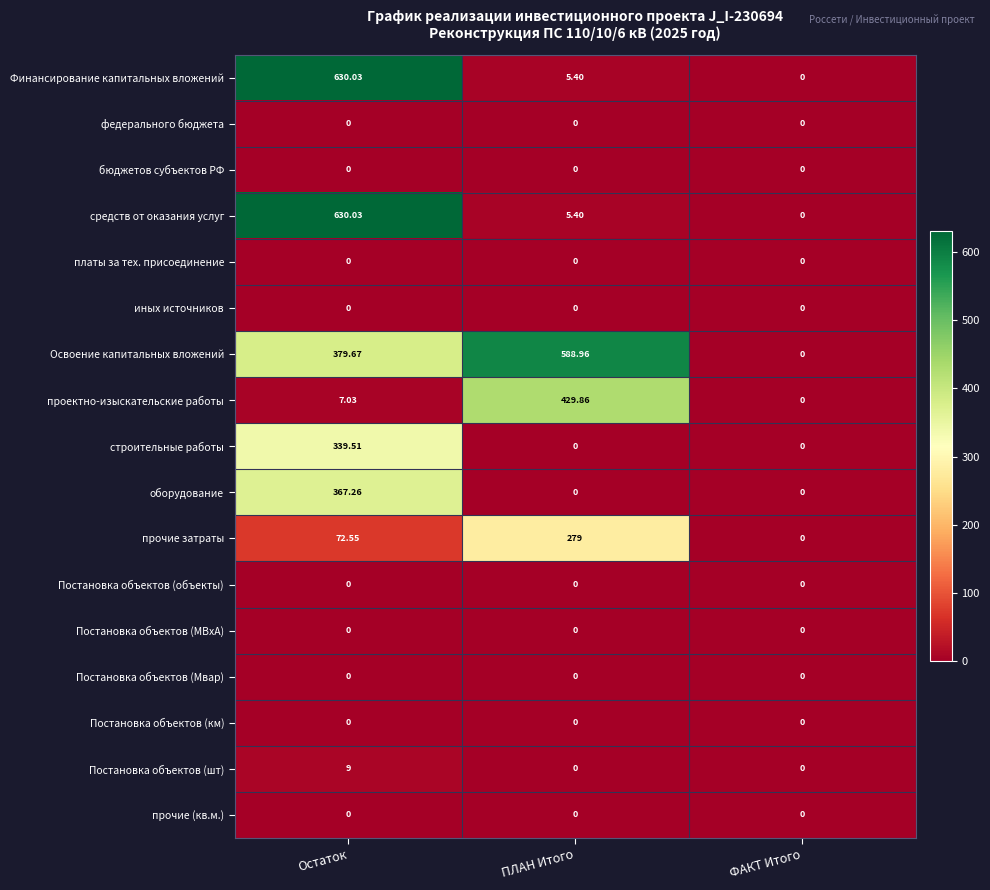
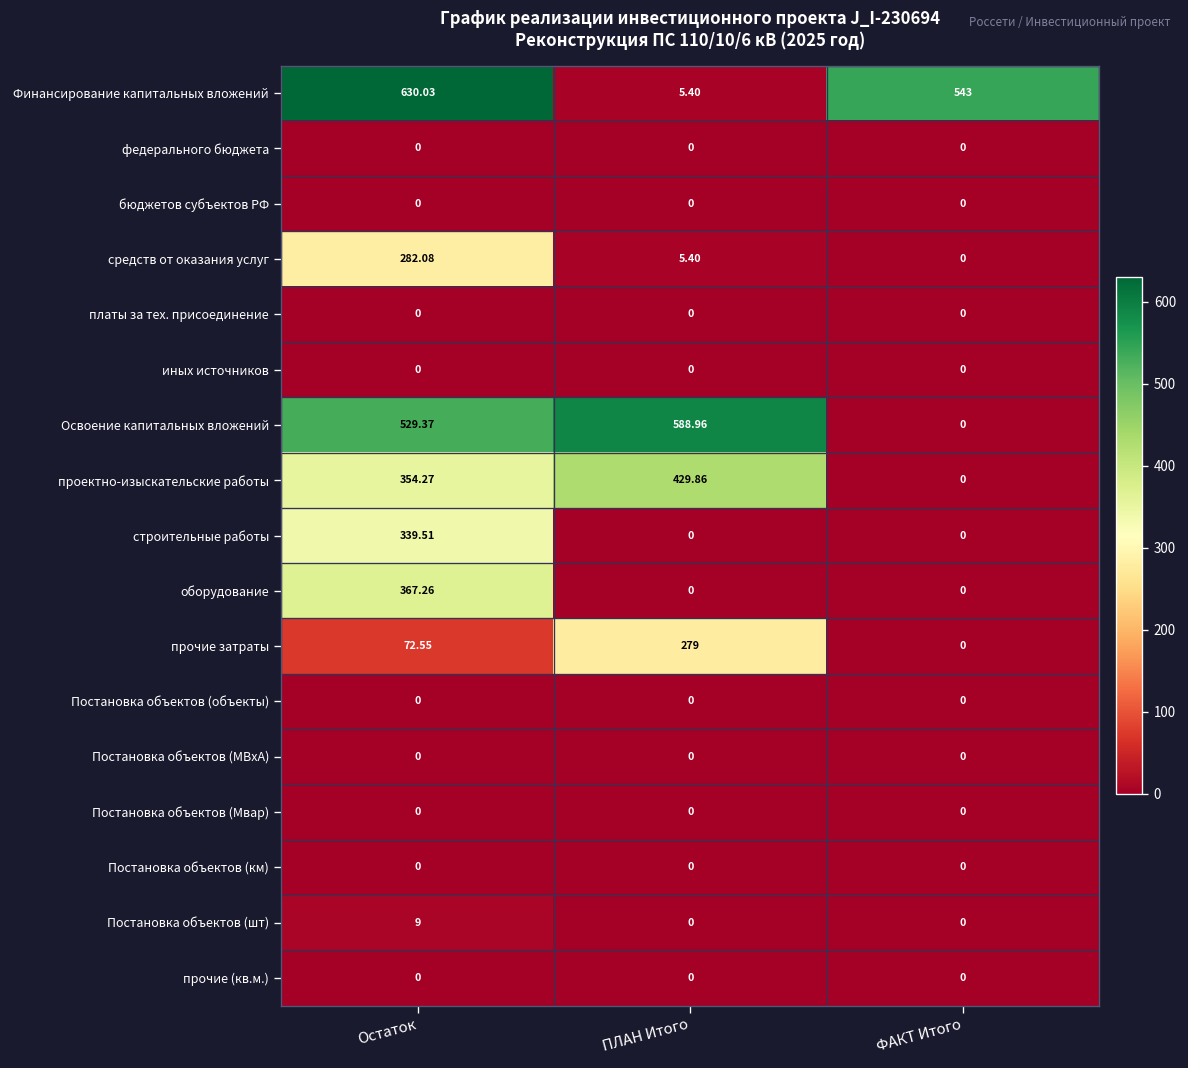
  {
    "Финансирование капитальных вложений": {
      "Остаток": 630.03,
      "ПЛАН Итого": 5.40,
-     "ФАКТ Итого": 0
+     "ФАКТ Итого": 543
    },
    "федерального бюджета": {
      "Остаток": 0,
      "ПЛАН Итого": 0,
      "ФАКТ Итого": 0
    },
    "бюджетов субъектов РФ": {
      "Остаток": 0,
      "ПЛАН Итого": 0,
      "ФАКТ Итого": 0
    },
    "средств от оказания услуг": {
-     "Остаток": 630.03,
+     "Остаток": 282.08,
      "ПЛАН Итого": 5.40,
      "ФАКТ Итого": 0
    },
    "платы за тех. присоединение": {
      "Остаток": 0,
      "ПЛАН Итого": 0,
      "ФАКТ Итого": 0
    },
    "иных источников": {
      "Остаток": 0,
      "ПЛАН Итого": 0,
      "ФАКТ Итого": 0
    },
    "Освоение капитальных вложений": {
-     "Остаток": 379.67,
+     "Остаток": 529.37,
      "ПЛАН Итого": 588.96,
      "ФАКТ Итого": 0
    },
    "проектно-изыскательские работы": {
-     "Остаток": 7.03,
+     "Остаток": 354.27,
      "ПЛАН Итого": 429.86,
      "ФАКТ Итого": 0
    },
    "строительные работы": {
      "Остаток": 339.51,
      "ПЛАН Итого": 0,
      "ФАКТ Итого": 0
    },
    "оборудование": {
      "Остаток": 367.26,
      "ПЛАН Итого": 0,
      "ФАКТ Итого": 0
    },
    "прочие затраты": {
      "Остаток": 72.55,
      "ПЛАН Итого": 279,
      "ФАКТ Итого": 0
    },
    "Постановка объектов (объекты)": {
      "Остаток": 0,
      "ПЛАН Итого": 0,
      "ФАКТ Итого": 0
    },
    "Постановка объектов (МВxА)": {
      "Остаток": 0,
      "ПЛАН Итого": 0,
      "ФАКТ Итого": 0
    },
    "Постановка объектов (Мвар)": {
      "Остаток": 0,
      "ПЛАН Итого": 0,
      "ФАКТ Итого": 0
    },
    "Постановка объектов (км)": {
      "Остаток": 0,
      "ПЛАН Итого": 0,
      "ФАКТ Итого": 0
    },
    "Постановка объектов (шт)": {
      "Остаток": 9,
      "ПЛАН Итого": 0,
      "ФАКТ Итого": 0
    },
    "прочие (кв.м.)": {
      "Остаток": 0,
      "ПЛАН Итого": 0,
      "ФАКТ Итого": 0
    }
  }
